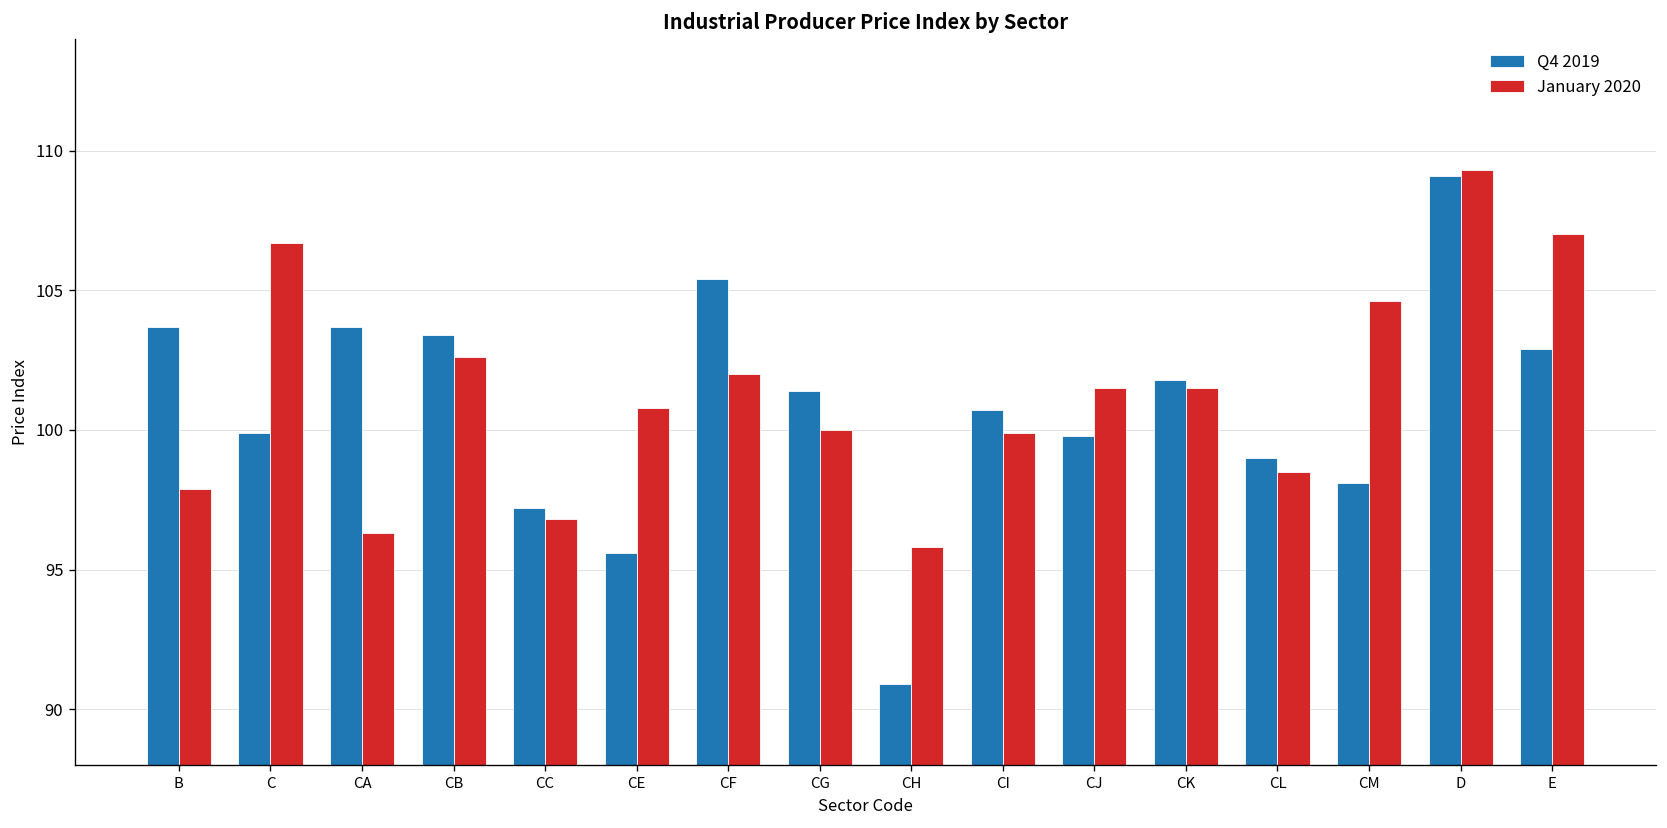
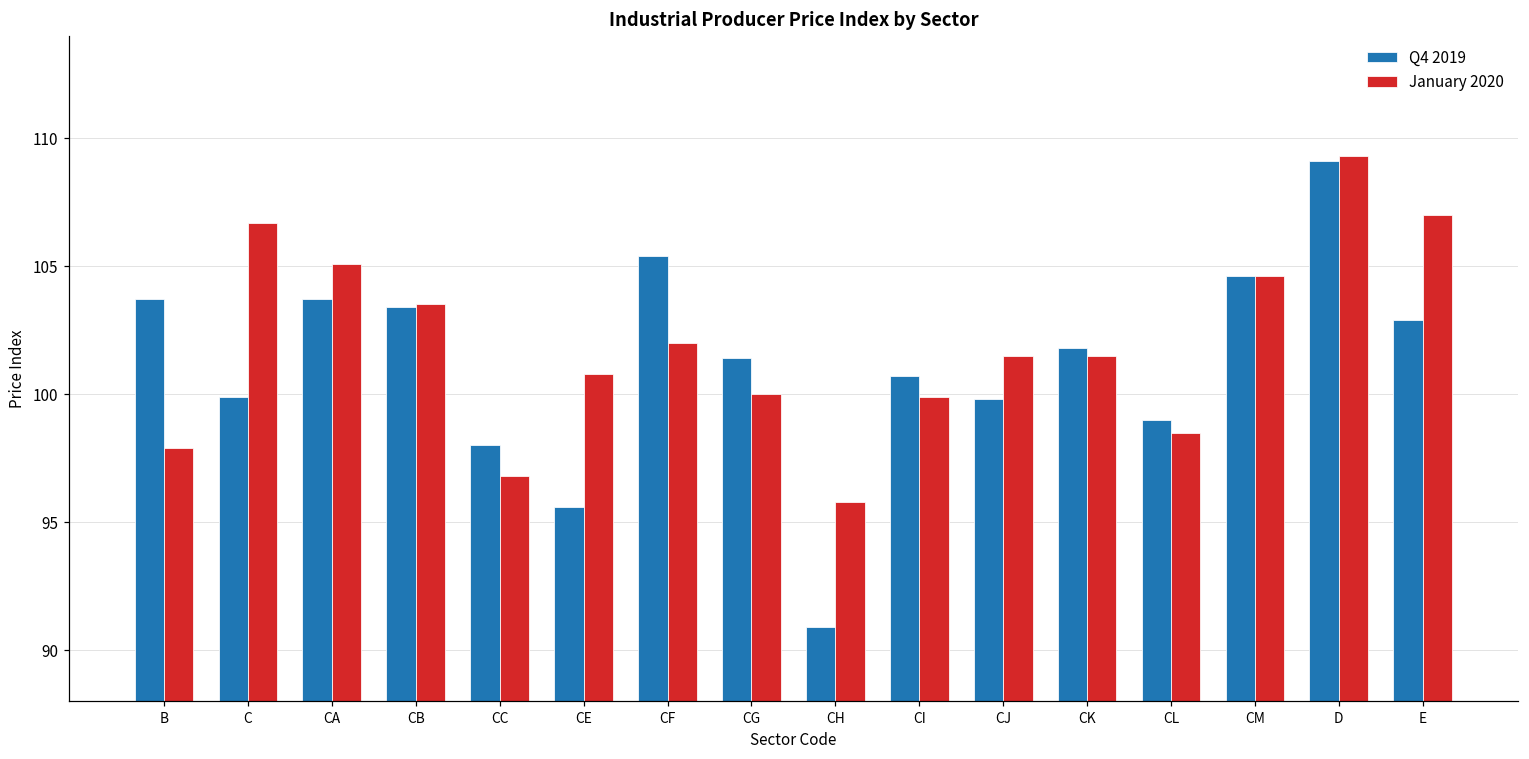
  {
    "Q4 2019": {
      "B": 103.7,
      "C": 99.9,
      "CA": 103.7,
      "CB": 103.4,
-     "CC": 97.2,
+     "CC": 98.0,
      "CE": 95.6,
      "CF": 105.4,
      "CG": 101.4,
      "CH": 90.9,
      "CI": 100.7,
      "CJ": 99.8,
      "CK": 101.8,
      "CL": 99.0,
-     "CM": 98.1,
+     "CM": 104.6,
      "D": 109.1,
      "E": 102.9
    },
    "January 2020": {
      "B": 97.9,
      "C": 106.7,
-     "CA": 96.3,
-     "CB": 102.6,
+     "CA": 105.1,
+     "CB": 103.5,
      "CC": 96.8,
      "CE": 100.8,
      "CF": 102.0,
      "CG": 100.0,
      "CH": 95.8,
      "CI": 99.9,
      "CJ": 101.5,
      "CK": 101.5,
      "CL": 98.5,
      "CM": 104.6,
      "D": 109.3,
      "E": 107.0
    }
  }
